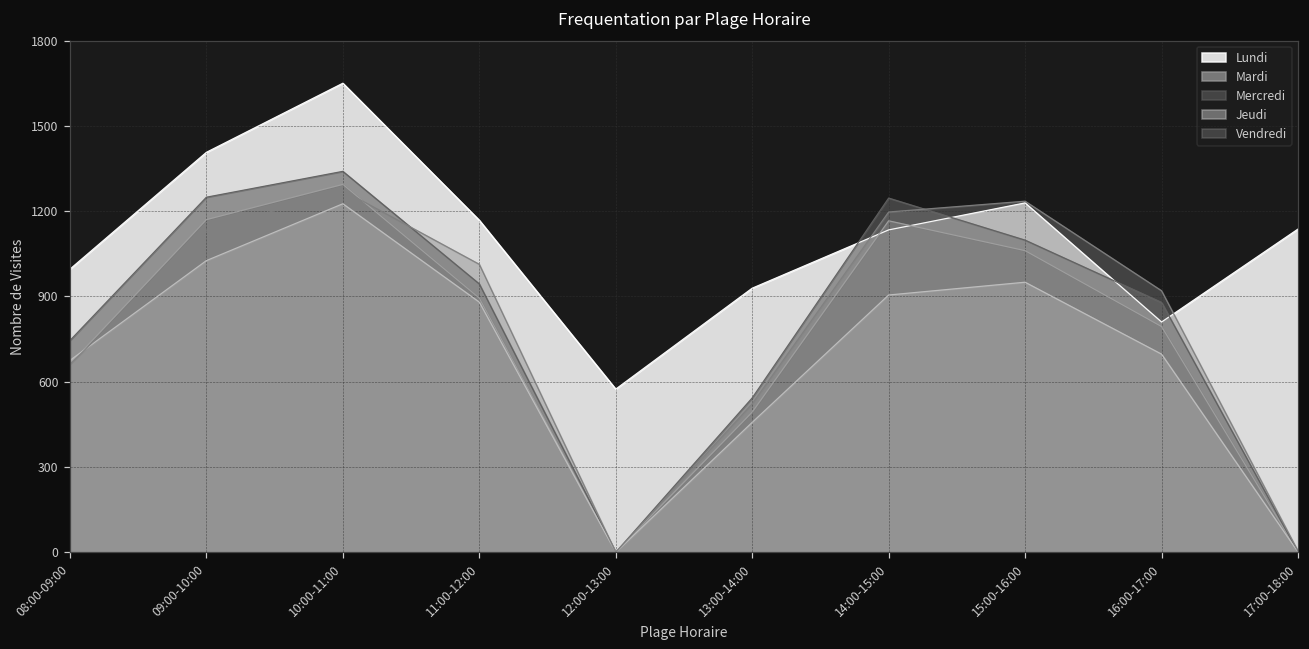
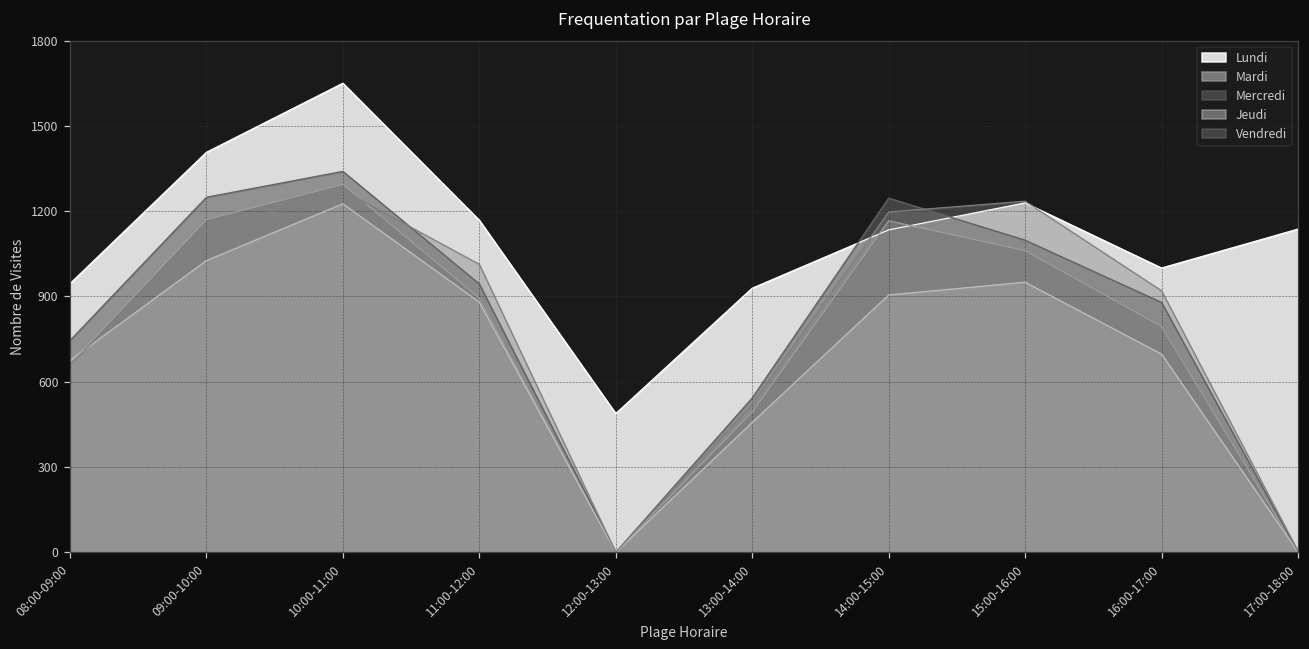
  {
    "Lundi": {
-     "08:00-09:00": 1000,
+     "08:00-09:00": 950,
      "09:00-10:00": 1410,
      "10:00-11:00": 1650,
      "11:00-12:00": 1170,
-     "12:00-13:00": 570,
+     "12:00-13:00": 490,
      "13:00-14:00": 930,
      "14:00-15:00": 1130,
-     "16:00-17:00": 810,
+     "16:00-17:00": 1000,
      "17:00-18:00": 1140
    }
  }
